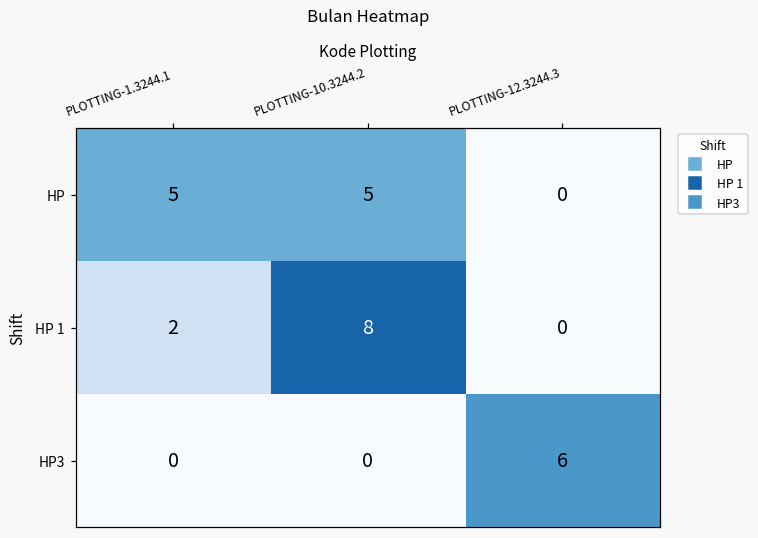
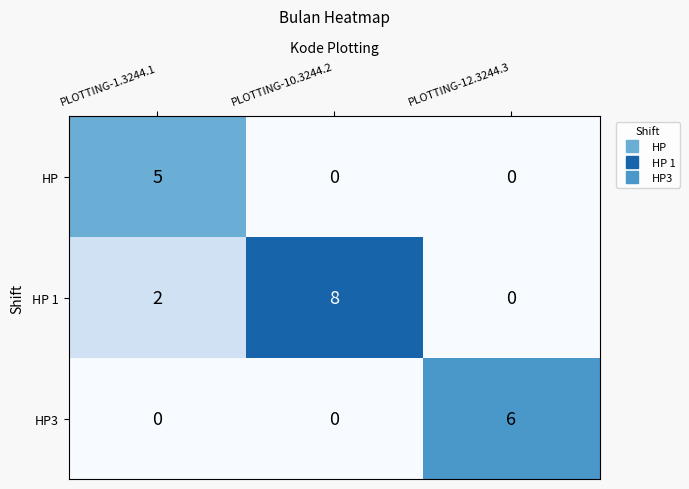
  {
    "HP": {
      "PLOTTING-1.3244.1": 5,
-     "PLOTTING-10.3244.2": 5,
+     "PLOTTING-10.3244.2": 0,
      "PLOTTING-12.3244.3": 0
    },
    "HP 1": {
      "PLOTTING-1.3244.1": 2,
      "PLOTTING-10.3244.2": 8,
      "PLOTTING-12.3244.3": 0
    },
    "HP3": {
      "PLOTTING-1.3244.1": 0,
      "PLOTTING-10.3244.2": 0,
      "PLOTTING-12.3244.3": 6
    }
  }
